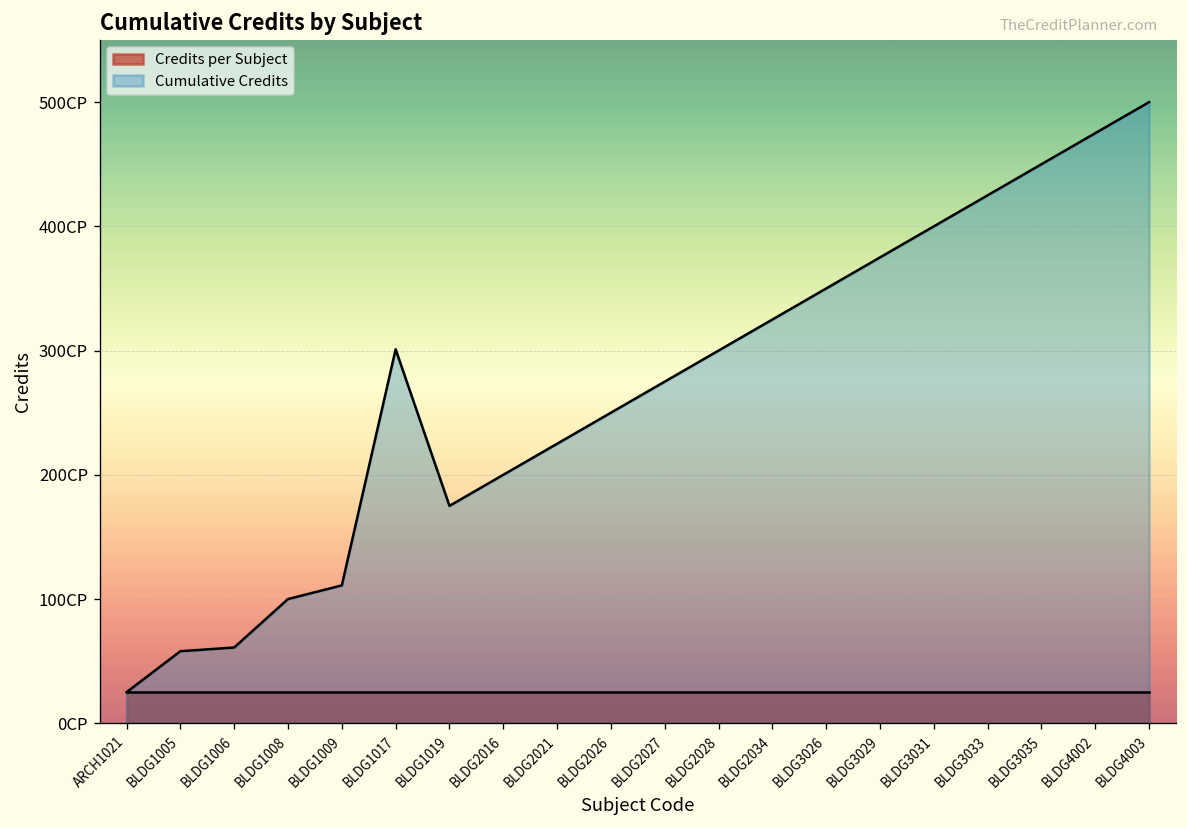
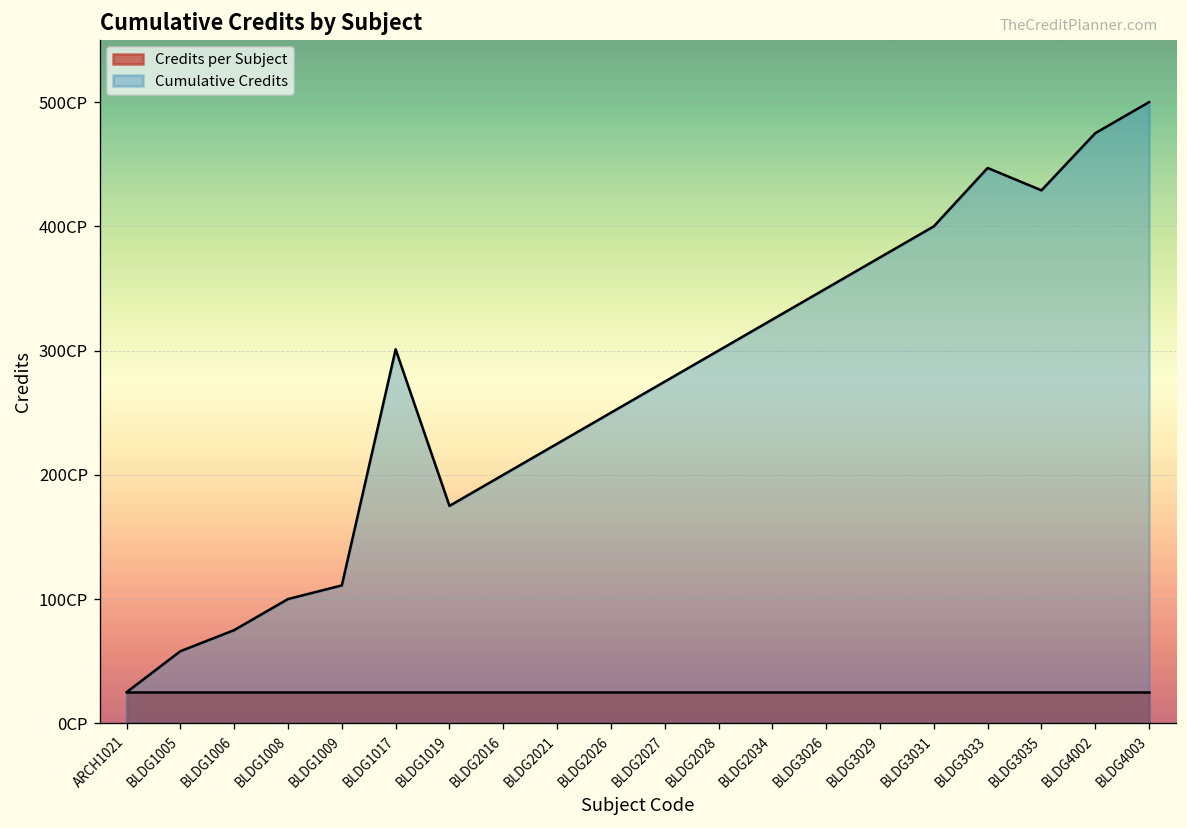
  {
    "Credits per Subject": {
      "BLDG1005": "25CP",
      "BLDG1006": "25CP",
      "BLDG1008": "25CP",
      "BLDG1009": "25CP",
      "BLDG1017": "25CP",
      "BLDG1019": "25CP",
      "BLDG2016": "25CP",
      "BLDG2021": "25CP",
      "BLDG2026": "25CP",
      "BLDG2027": "25CP",
      "BLDG2028": "25CP",
      "BLDG2034": "25CP",
      "BLDG3026": "25CP",
      "BLDG3029": "25CP",
      "BLDG3031": "25CP",
      "BLDG3033": "25CP",
      "BLDG3035": "25CP",
      "BLDG4002": "25CP",
      "BLDG4003": "25CP"
    },
    "Cumulative Credits": {
      "BLDG1005": "58CP",
-     "BLDG1006": "61CP",
+     "BLDG1006": "75CP",
      "BLDG1008": "100CP",
      "BLDG1009": "111CP",
      "BLDG1017": "301CP",
      "BLDG1019": "175CP",
      "BLDG2016": "200CP",
      "BLDG2021": "225CP",
      "BLDG2026": "250CP",
      "BLDG2027": "275CP",
      "BLDG2028": "300CP",
      "BLDG2034": "325CP",
      "BLDG3026": "350CP",
      "BLDG3029": "375CP",
      "BLDG3031": "400CP",
-     "BLDG3033": "425CP",
-     "BLDG3035": "450CP",
+     "BLDG3033": "447CP",
+     "BLDG3035": "429CP",
      "BLDG4002": "475CP",
      "BLDG4003": "500CP"
    }
  }
